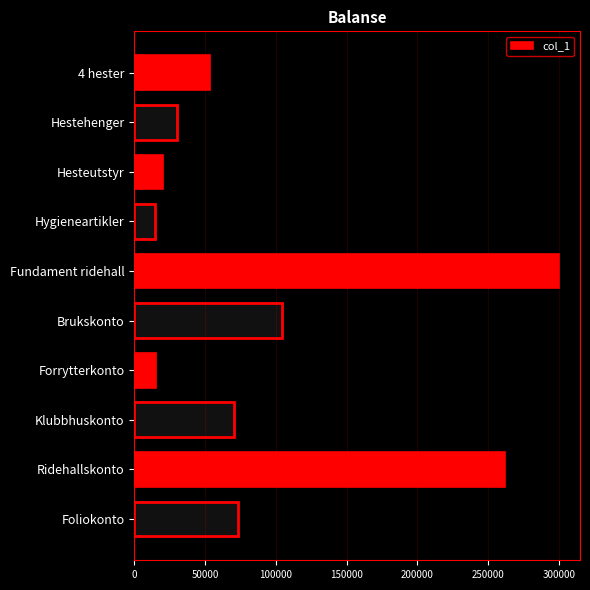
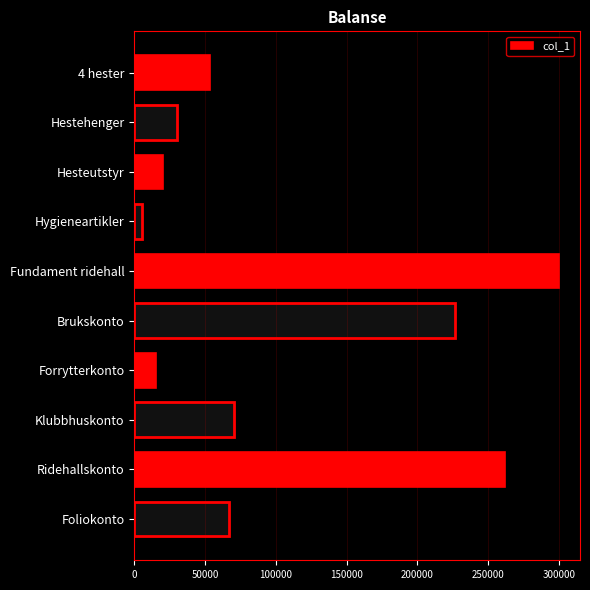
  {
    "4 hester": 53000,
    "Hestehenger": 30000,
    "Hesteutstyr": 20000,
-   "Hygieneartikler": 15000,
+   "Hygieneartikler": 5000,
    "Fundament ridehall": 300000,
-   "Brukskonto": 104000,
+   "Brukskonto": 227000,
    "Forrytterkonto": 15000,
    "Klubbhuskonto": 70000,
    "Ridehallskonto": 262000,
-   "Foliokonto": 73000
+   "Foliokonto": 67000
  }
